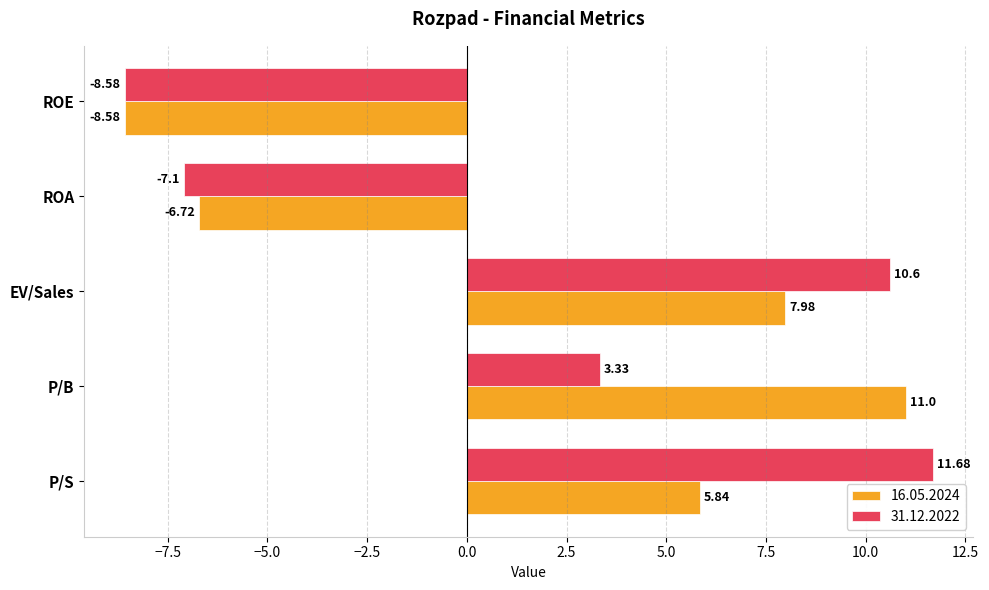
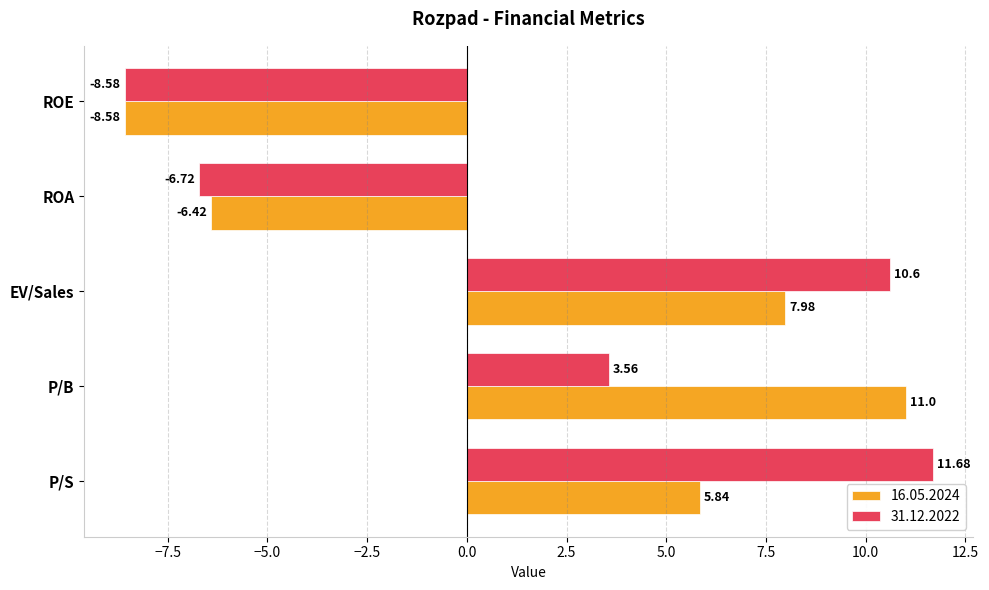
  {
    "16.05.2024": {
      "ROE": -8.58,
-     "ROA": -6.72,
+     "ROA": -6.42,
      "EV/Sales": 7.98,
      "P/B": 11.0,
      "P/S": 5.84
    },
    "31.12.2022": {
      "ROE": -8.58,
-     "ROA": -7.1,
+     "ROA": -6.72,
      "EV/Sales": 10.6,
-     "P/B": 3.33,
+     "P/B": 3.56,
      "P/S": 11.68
    }
  }
